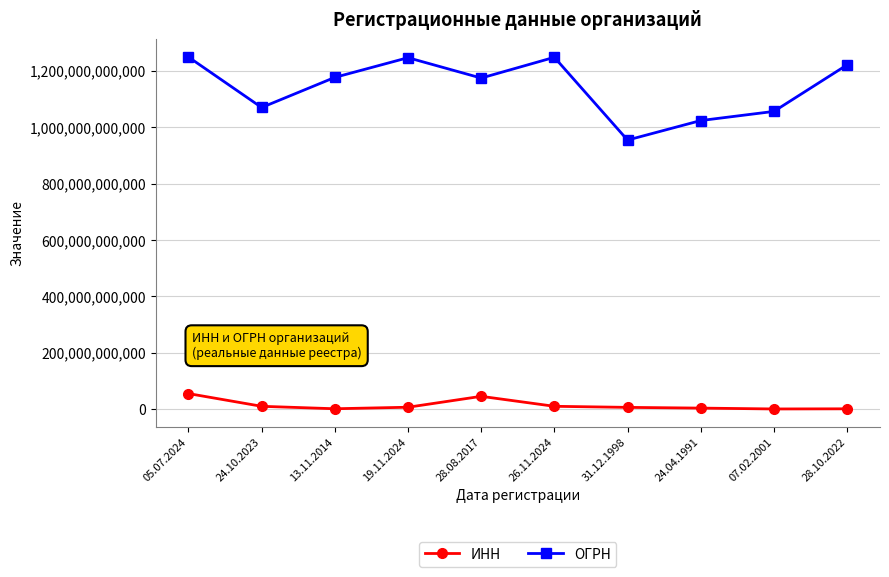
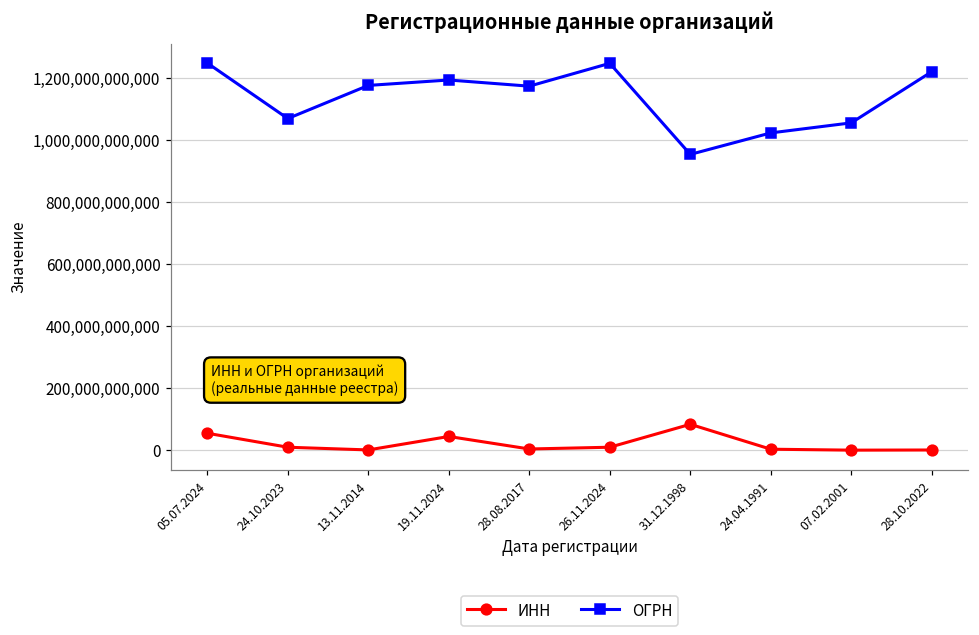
  {
    "ИНН": {
      "05.07.2024": "50,000,000,000",
      "24.10.2023": "10,000,000,000",
      "13.11.2014": "0",
-     "19.11.2024": "10,000,000,000",
-     "28.08.2017": "50,000,000,000",
+     "19.11.2024": "40,000,000,000",
+     "28.08.2017": "0",
      "26.11.2024": "10,000,000,000",
-     "31.12.1998": "10,000,000,000",
+     "31.12.1998": "80,000,000,000",
      "24.04.1991": "0",
      "07.02.2001": "0",
      "28.10.2022": "0"
    },
    "ОГРН": {
      "05.07.2024": "1,250,000,000,000",
      "24.10.2023": "1,070,000,000,000",
      "13.11.2014": "1,180,000,000,000",
-     "19.11.2024": "1,250,000,000,000",
+     "19.11.2024": "1,190,000,000,000",
      "28.08.2017": "1,170,000,000,000",
      "26.11.2024": "1,250,000,000,000",
      "31.12.1998": "950,000,000,000",
      "24.04.1991": "1,020,000,000,000",
      "07.02.2001": "1,060,000,000,000",
      "28.10.2022": "1,220,000,000,000"
    }
  }
